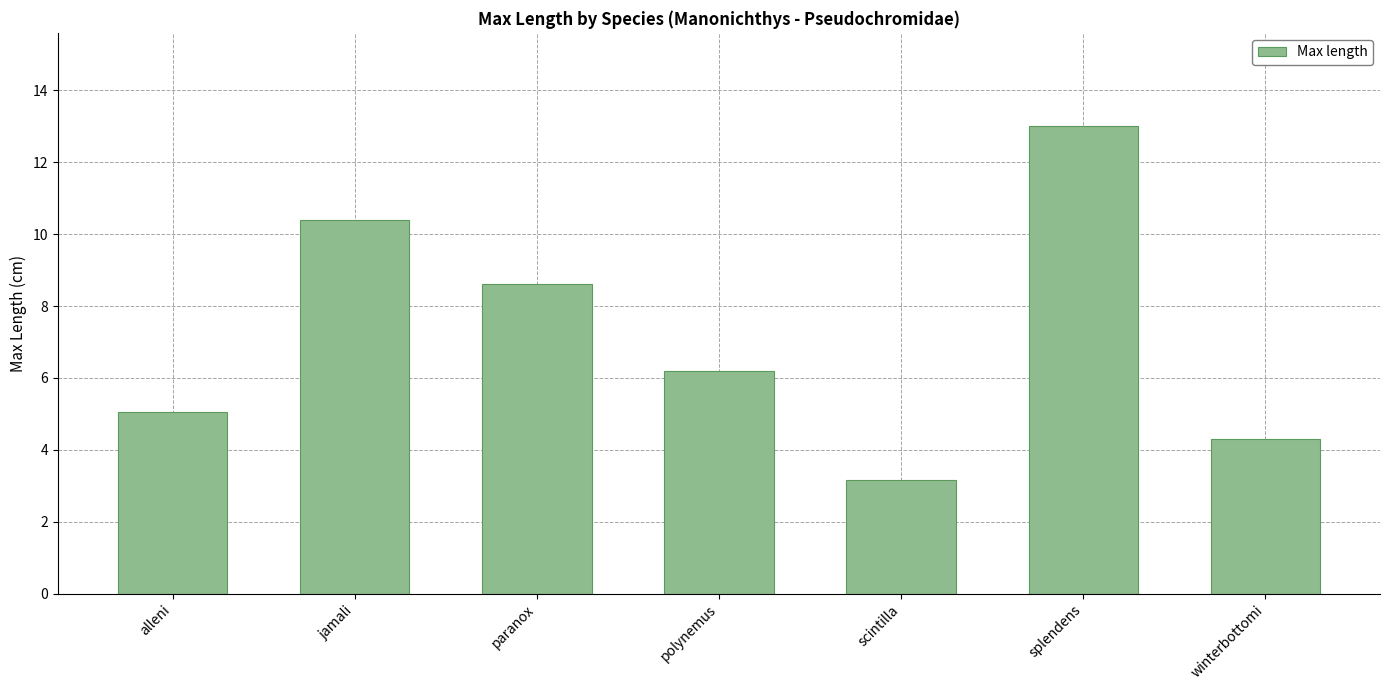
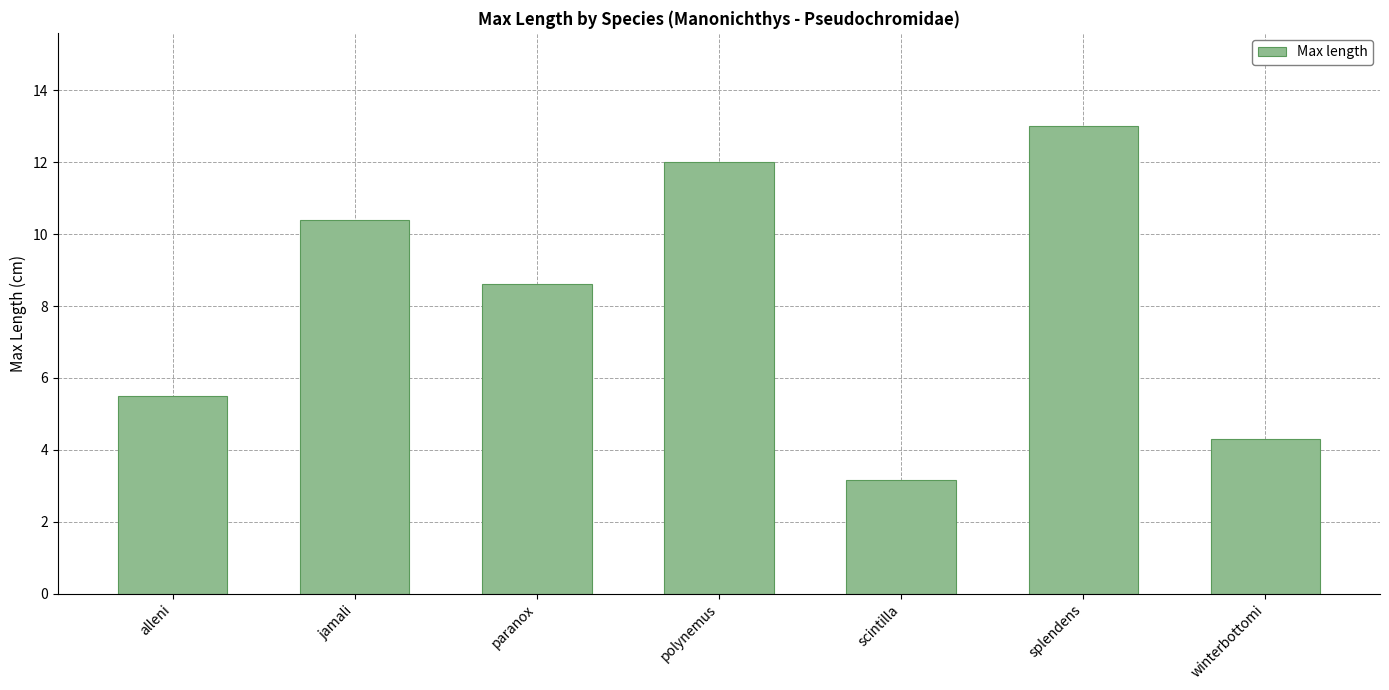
  {
-   "alleni": 5.1,
+   "alleni": 5.5,
    "jamali": 10.4,
    "paranox": 8.6,
-   "polynemus": 6.2,
+   "polynemus": 12.0,
    "scintilla": 3.2,
    "splendens": 13.0,
    "winterbottomi": 4.3
  }
